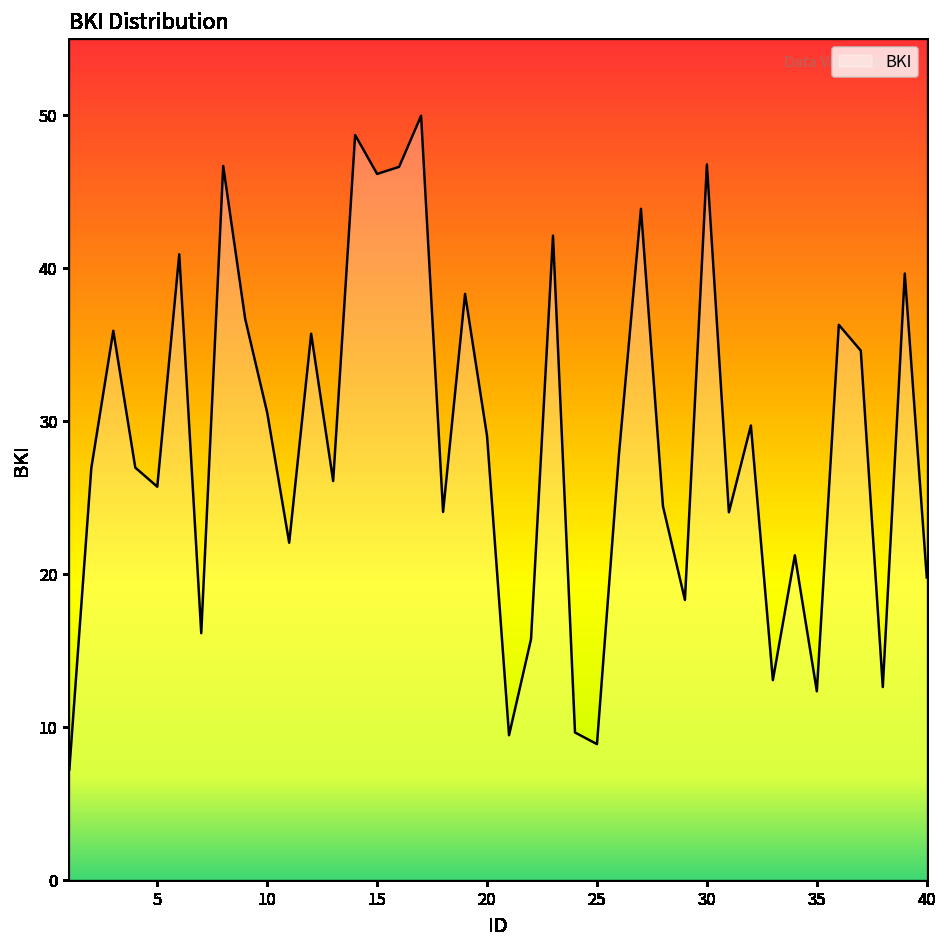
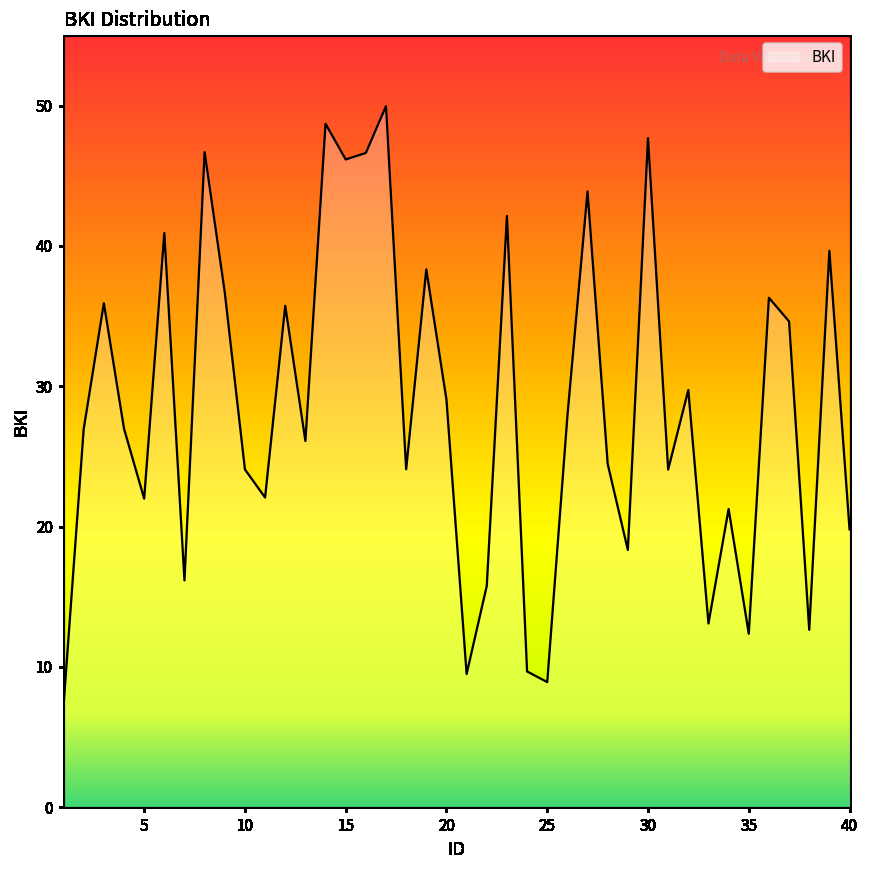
  {
-   "5": 25.7,
-   "10": 30.6,
+   "5": 22.0,
+   "10": 24.1,
    "15": 46.2,
    "20": 29.0,
    "25": 8.9,
-   "30": 46.8,
+   "30": 47.7,
    "35": 12.4,
    "40": 19.8
  }
